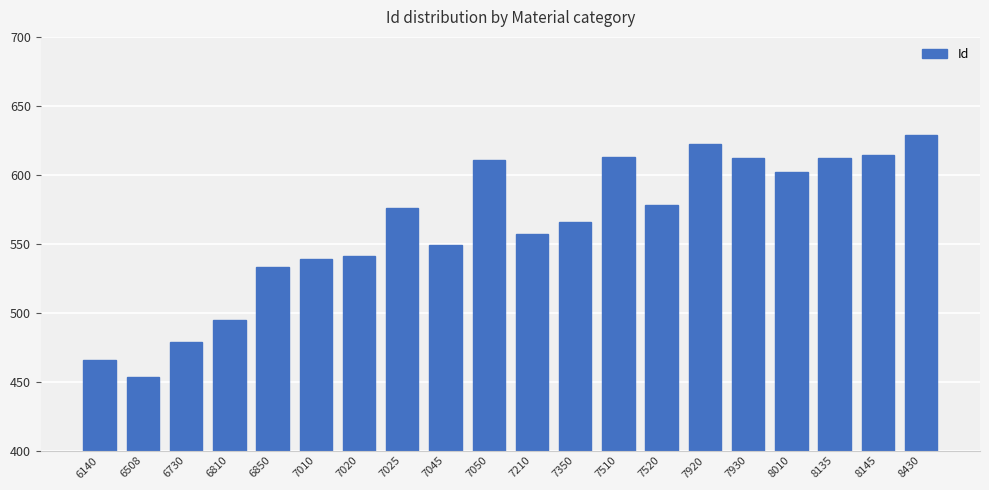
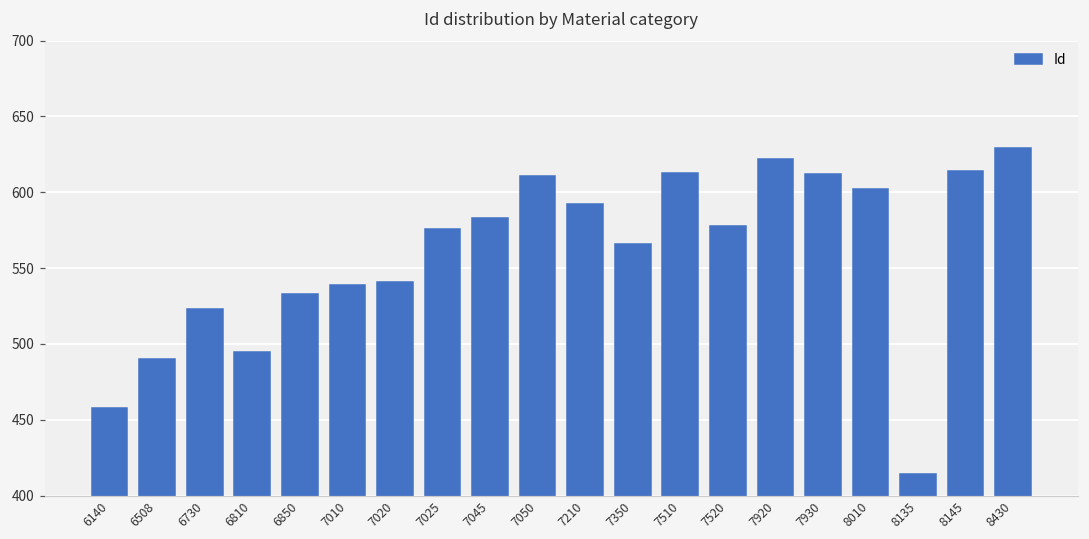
  {
-   "6140": 466,
-   "6508": 453,
-   "6730": 479,
+   "6140": 458,
+   "6508": 490,
+   "6730": 523,
    "6810": 495,
    "6850": 533,
    "7010": 539,
    "7020": 541,
    "7025": 576,
-   "7045": 549,
+   "7045": 583,
    "7050": 611,
-   "7210": 557,
+   "7210": 592,
    "7350": 566,
    "7510": 613,
    "7520": 578,
    "7920": 622,
    "7930": 612,
    "8010": 602,
-   "8135": 612,
+   "8135": 414,
    "8145": 614,
    "8430": 629
  }
